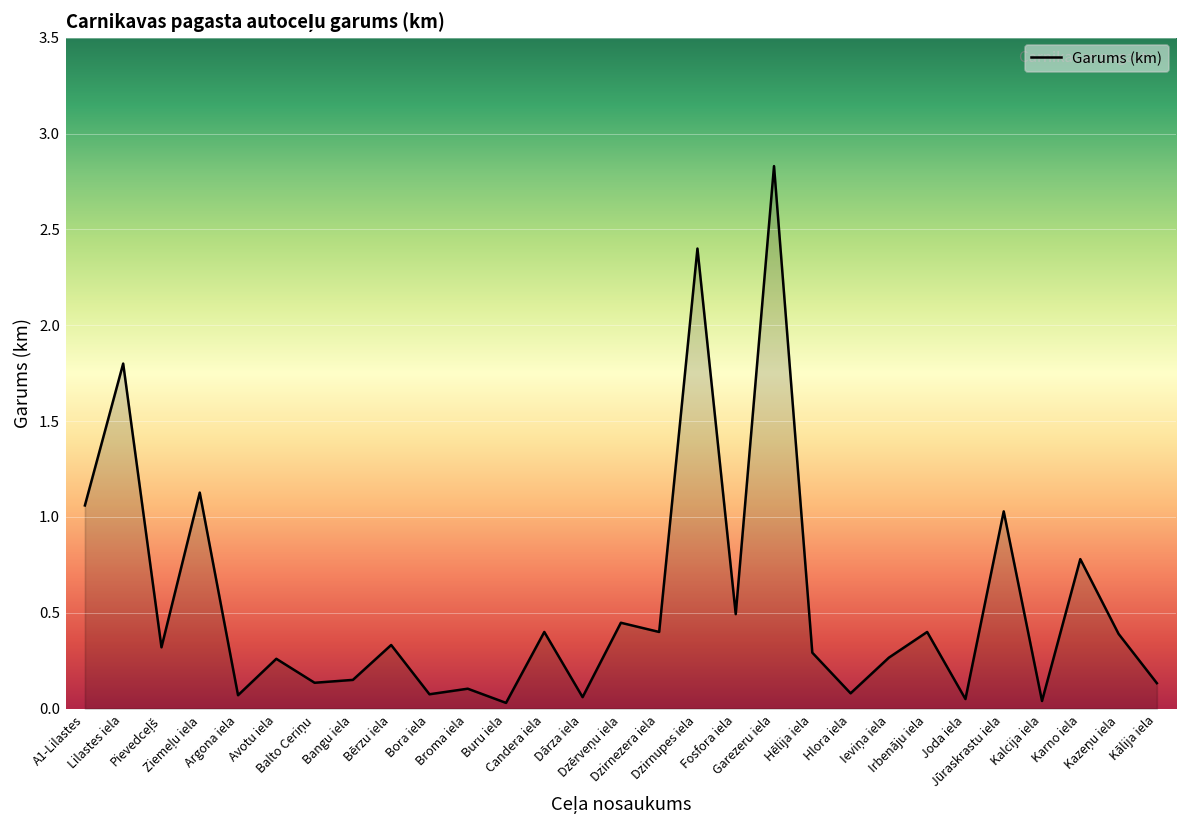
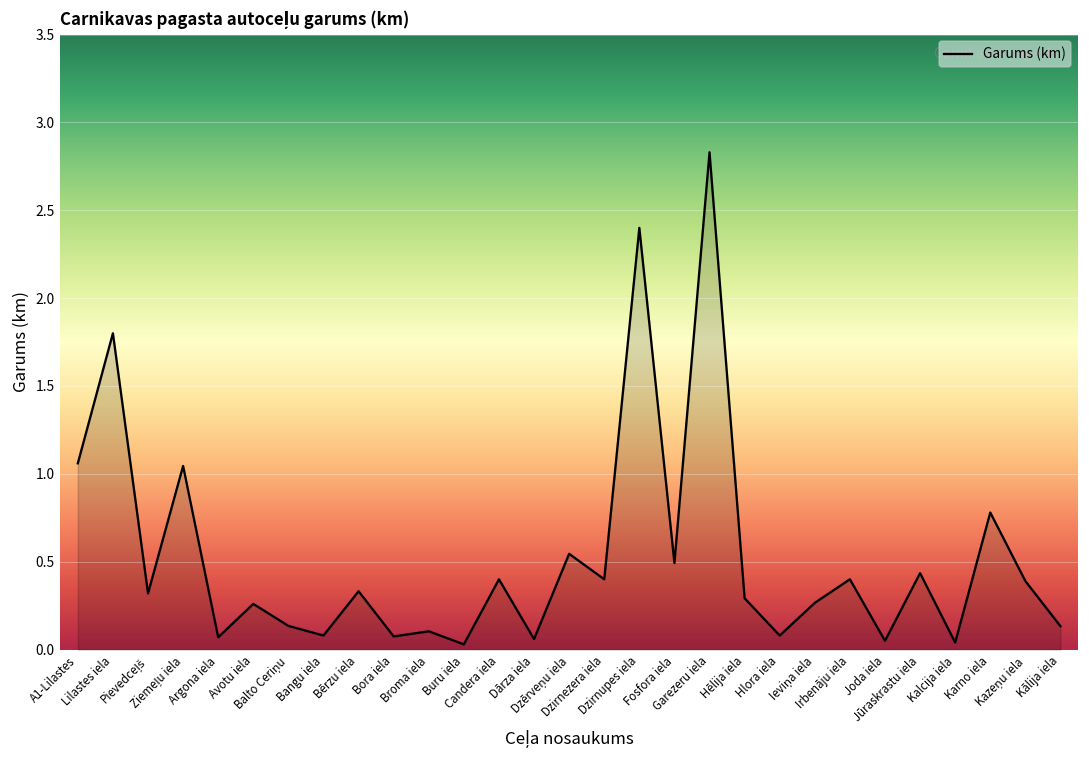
  {
    "A1-Lilastes": 1.06,
    "Lilastes iela": 1.80,
    "Pievedceļš": 0.32,
-   "Ziemeļu iela": 1.13,
+   "Ziemeļu iela": 1.05,
    "Argona iela": 0.07,
    "Avotu iela": 0.26,
    "Balto Ceriņu": 0.14,
-   "Bangu iela": 0.15,
+   "Bangu iela": 0.08,
    "Bērzu iela": 0.33,
    "Bora iela": 0.08,
    "Broma iela": 0.10,
    "Buru iela": 0.03,
    "Candera iela": 0.40,
    "Dārza iela": 0.06,
-   "Dzērveņu iela": 0.45,
+   "Dzērveņu iela": 0.55,
    "Dzirnezera iela": 0.40,
    "Dzirnupes iela": 2.40,
    "Fosfora iela": 0.49,
    "Garezeru iela": 2.83,
    "Hēlija iela": 0.29,
    "Hlora iela": 0.08,
    "Ieviņa iela": 0.27,
    "Irbenāju iela": 0.40,
    "Joda iela": 0.05,
-   "Jūraskrastu iela": 1.03,
+   "Jūraskrastu iela": 0.44,
    "Kalcija iela": 0.04,
    "Karno iela": 0.78,
    "Kazeņu iela": 0.39,
    "Kālija iela": 0.13
  }
